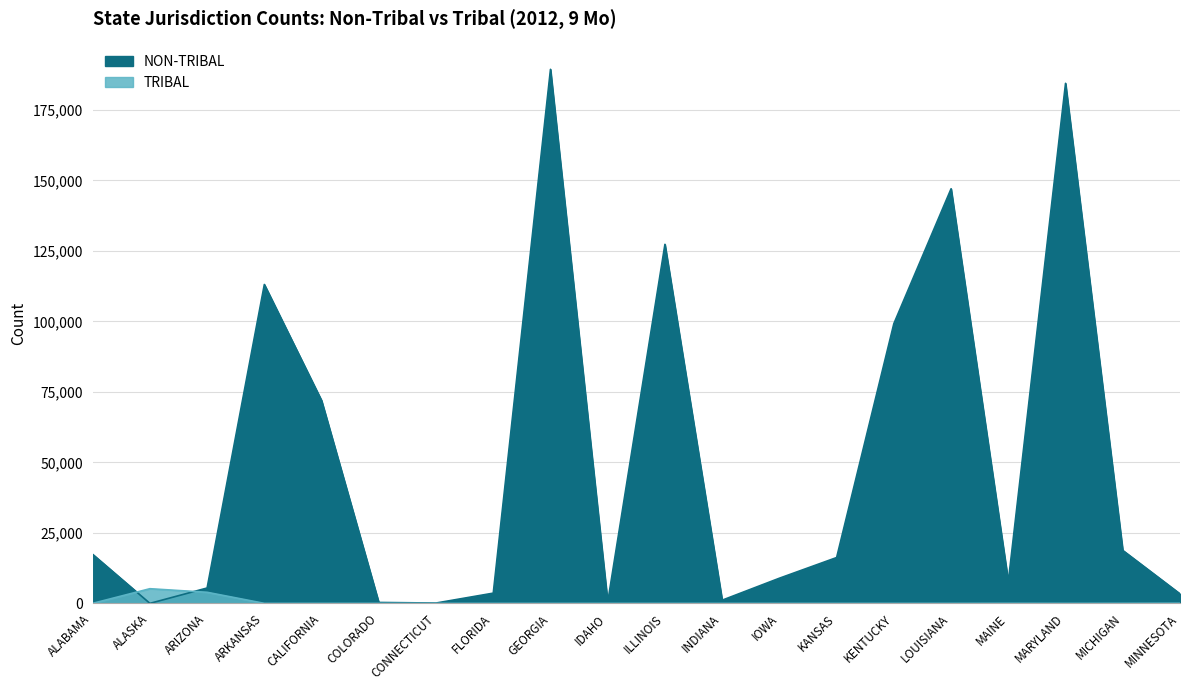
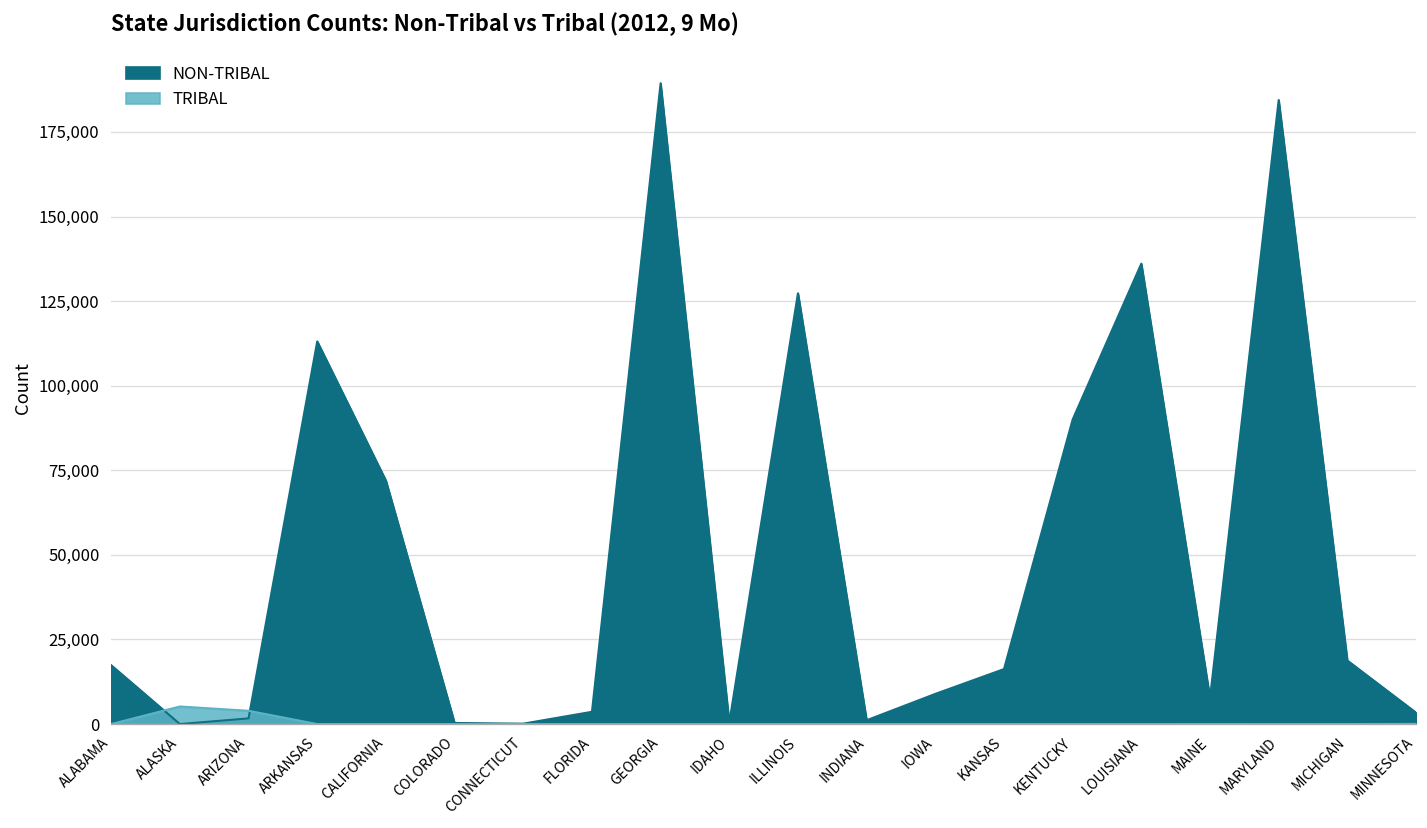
  {
    "NON-TRIBAL": {
      "ALABAMA": "17,000",
      "ALASKA": "0",
-     "ARIZONA": "5,000",
+     "ARIZONA": "2,000",
      "ARKANSAS": "113,000",
      "CALIFORNIA": "72,000",
      "FLORIDA": "4,000",
      "GEORGIA": "189,000",
      "ILLINOIS": "127,000",
      "INDIANA": "1,000",
      "IOWA": "9,000",
      "KANSAS": "16,000",
-     "KENTUCKY": "99,000",
-     "LOUISIANA": "147,000",
+     "KENTUCKY": "90,000",
+     "LOUISIANA": "136,000",
      "MAINE": "8,000",
      "MARYLAND": "184,000",
      "MICHIGAN": "19,000",
      "MINNESOTA": "3,000"
    },
    "TRIBAL": {
      "ALABAMA": "0",
      "ALASKA": "5,000",
      "ARIZONA": "4,000",
      "ARKANSAS": "0",
      "CALIFORNIA": "0",
      "FLORIDA": "0",
      "GEORGIA": "0",
      "ILLINOIS": "0",
      "INDIANA": "0",
      "IOWA": "0",
      "KANSAS": "0",
      "KENTUCKY": "0",
      "LOUISIANA": "0",
      "MAINE": "0",
      "MARYLAND": "0",
      "MICHIGAN": "0",
      "MINNESOTA": "0"
    }
  }
